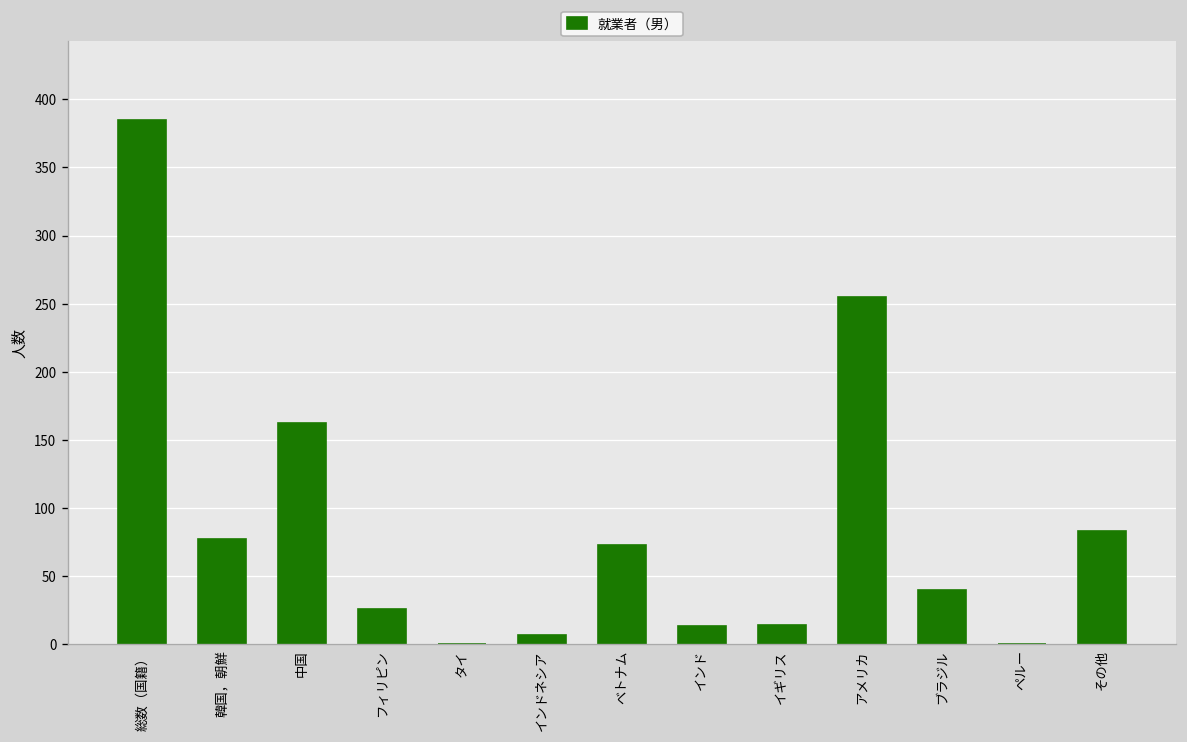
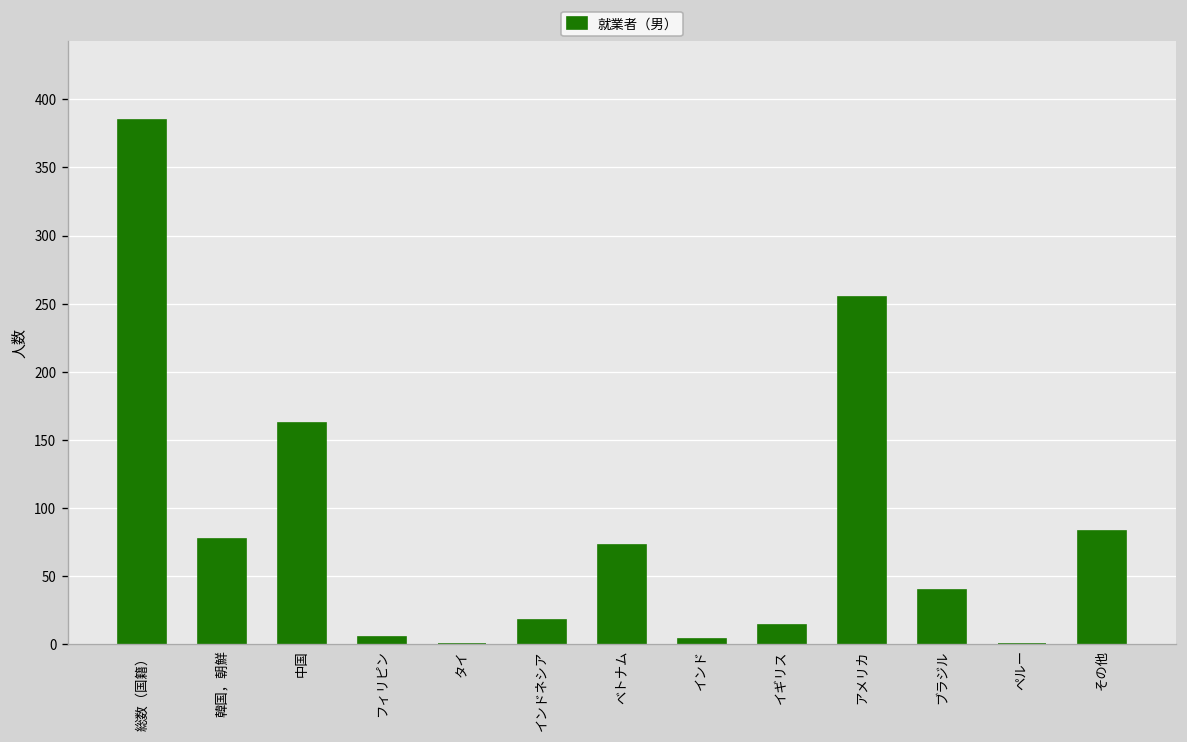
  {
    "総数（国籍）": 385,
    "韓国，朝鮮": 77,
    "中国": 162,
-   "フィリピン": 26,
+   "フィリピン": 5,
    "タイ": 0,
-   "インドネシア": 7,
+   "インドネシア": 18,
    "ベトナム": 73,
-   "インド": 13,
+   "インド": 4,
    "イギリス": 14,
    "アメリカ": 255,
    "ブラジル": 40,
    "ペルー": 0,
    "その他": 83
  }
